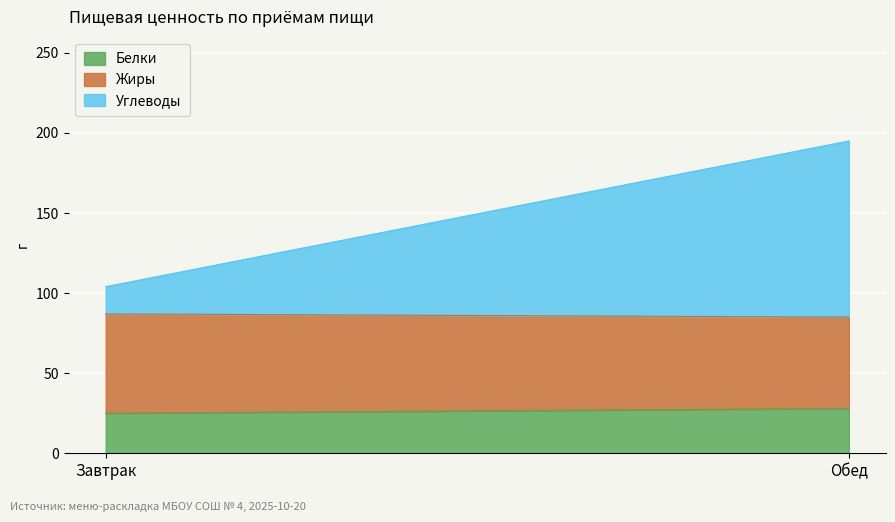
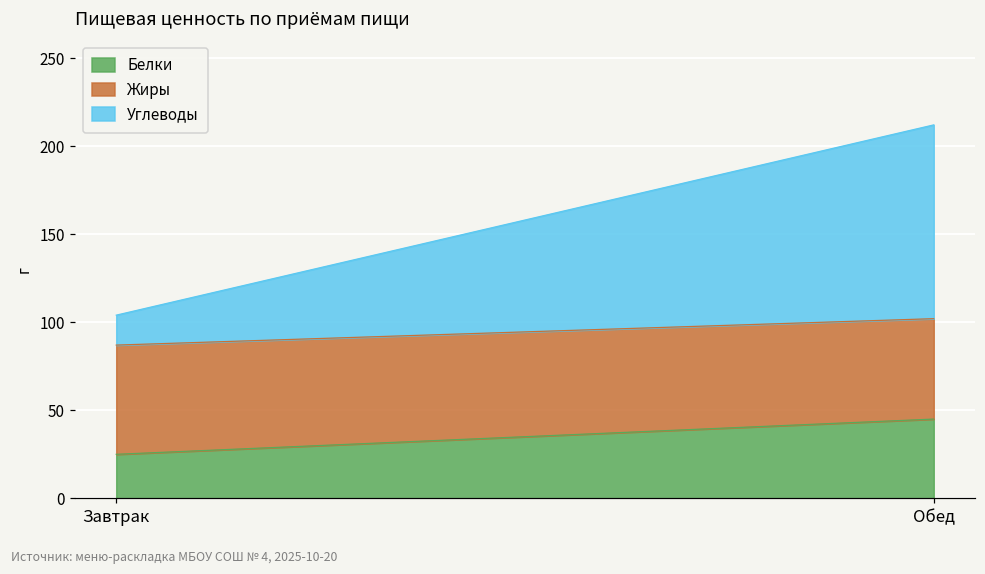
  {
    "Белки": {
      "Завтрак": 25,
-     "Обед": 28
+     "Обед": 45
    },
    "Жиры": {
      "Завтрак": 62,
      "Обед": 57
    },
    "Углеводы": {
      "Завтрак": 17,
      "Обед": 110
    }
  }
